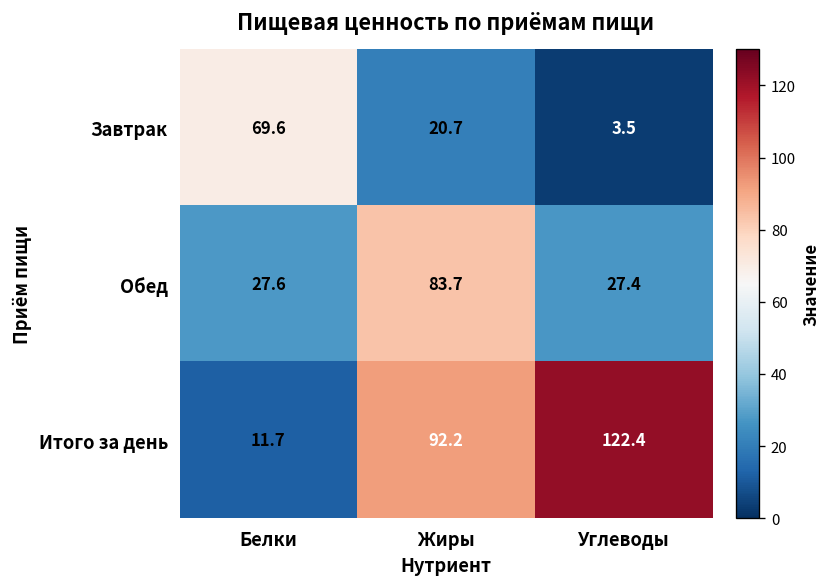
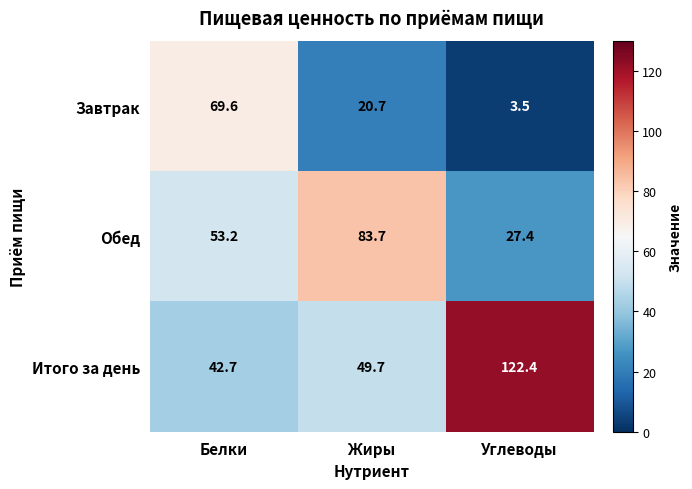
  {
    "Завтрак": {
      "Белки": 69.6,
      "Жиры": 20.7,
      "Углеводы": 3.5
    },
    "Обед": {
-     "Белки": 27.6,
+     "Белки": 53.2,
      "Жиры": 83.7,
      "Углеводы": 27.4
    },
    "Итого за день": {
-     "Белки": 11.7,
-     "Жиры": 92.2,
+     "Белки": 42.7,
+     "Жиры": 49.7,
      "Углеводы": 122.4
    }
  }
